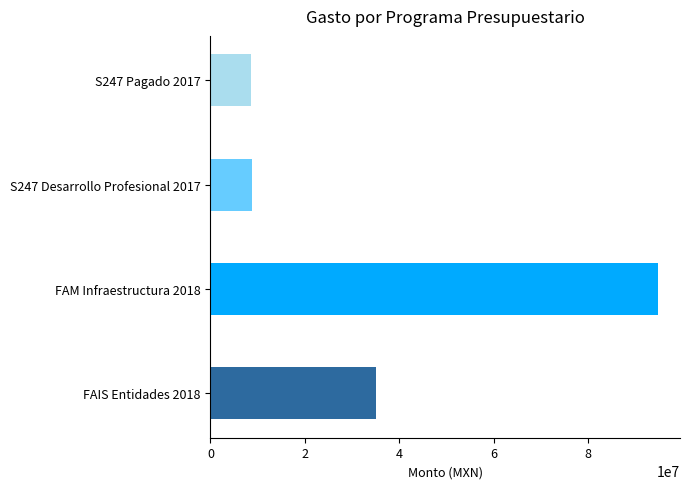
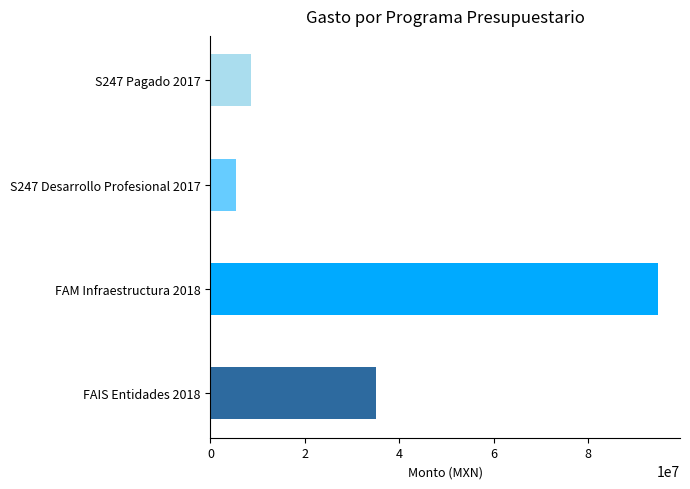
  {
    "S247 Pagado 2017": 9000000,
-   "S247 Desarrollo Profesional 2017": 9000000,
+   "S247 Desarrollo Profesional 2017": 5000000,
    "FAM Infraestructura 2018": 95000000,
    "FAIS Entidades 2018": 35000000
  }
